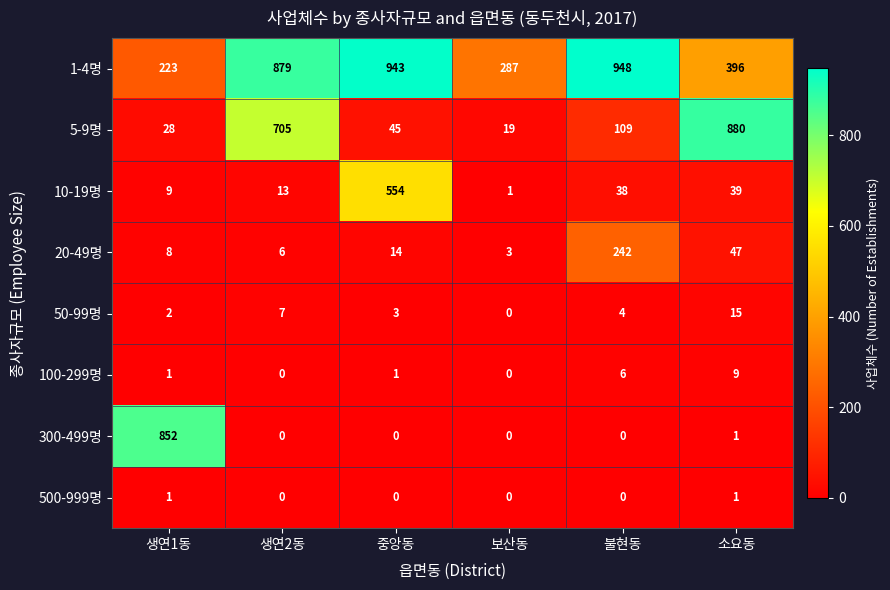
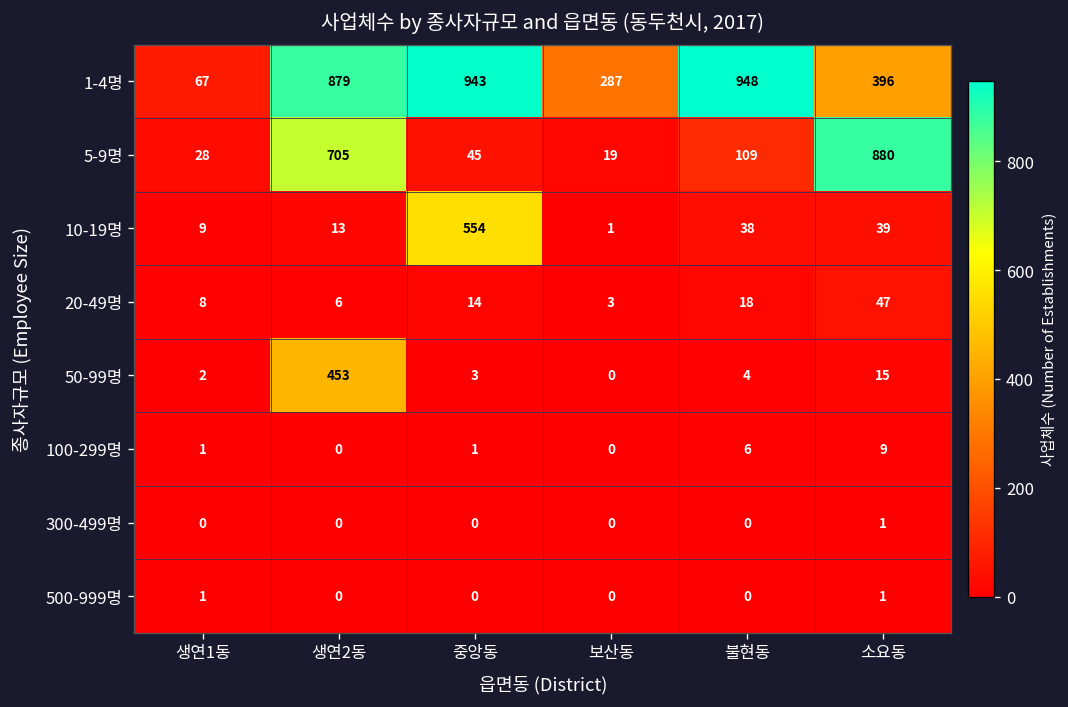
  {
    "1-4명": {
-     "생연1동": 223,
+     "생연1동": 67,
      "생연2동": 879,
      "중앙동": 943,
      "보산동": 287,
      "불현동": 948,
      "소요동": 396
    },
    "5-9명": {
      "생연1동": 28,
      "생연2동": 705,
      "중앙동": 45,
      "보산동": 19,
      "불현동": 109,
      "소요동": 880
    },
    "10-19명": {
      "생연1동": 9,
      "생연2동": 13,
      "중앙동": 554,
      "보산동": 1,
      "불현동": 38,
      "소요동": 39
    },
    "20-49명": {
      "생연1동": 8,
      "생연2동": 6,
      "중앙동": 14,
      "보산동": 3,
-     "불현동": 242,
+     "불현동": 18,
      "소요동": 47
    },
    "50-99명": {
      "생연1동": 2,
-     "생연2동": 7,
+     "생연2동": 453,
      "중앙동": 3,
      "보산동": 0,
      "불현동": 4,
      "소요동": 15
    },
    "100-299명": {
      "생연1동": 1,
      "생연2동": 0,
      "중앙동": 1,
      "보산동": 0,
      "불현동": 6,
      "소요동": 9
    },
    "300-499명": {
-     "생연1동": 852,
+     "생연1동": 0,
      "생연2동": 0,
      "중앙동": 0,
      "보산동": 0,
      "불현동": 0,
      "소요동": 1
    },
    "500-999명": {
      "생연1동": 1,
      "생연2동": 0,
      "중앙동": 0,
      "보산동": 0,
      "불현동": 0,
      "소요동": 1
    }
  }
